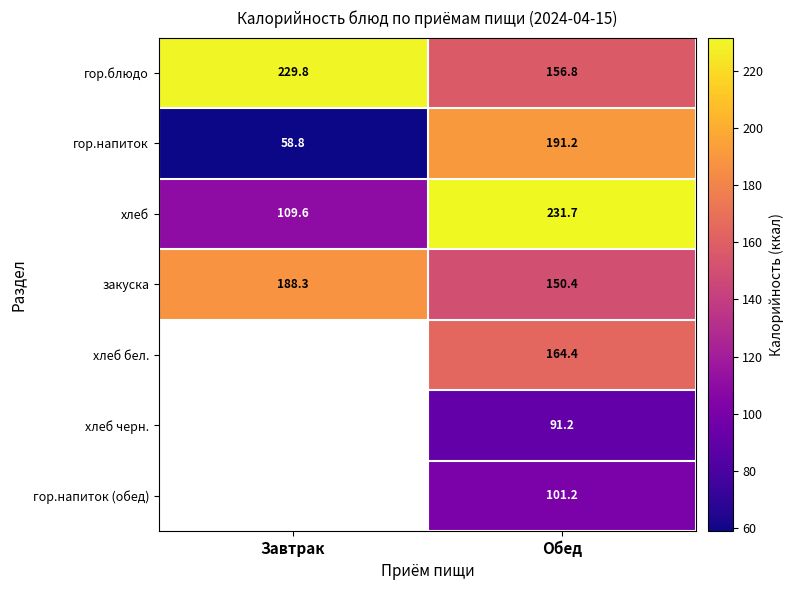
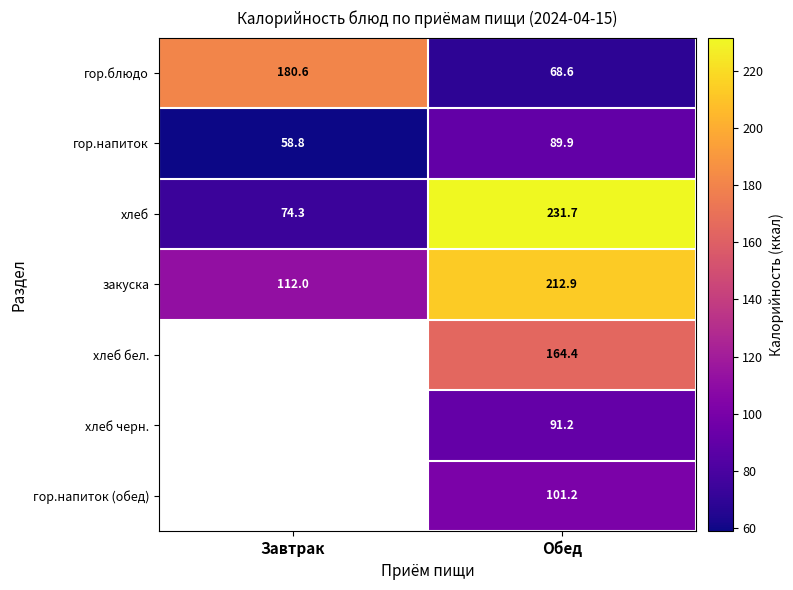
  {
    "гор.блюдо": {
-     "Завтрак": 229.8,
-     "Обед": 156.8
+     "Завтрак": 180.6,
+     "Обед": 68.6
    },
    "гор.напиток": {
      "Завтрак": 58.8,
-     "Обед": 191.2
+     "Обед": 89.9
    },
    "хлеб": {
-     "Завтрак": 109.6,
+     "Завтрак": 74.3,
      "Обед": 231.7
    },
    "закуска": {
-     "Завтрак": 188.3,
-     "Обед": 150.4
+     "Завтрак": 112.0,
+     "Обед": 212.9
    },
    "хлеб бел.": {
      "Обед": 164.4
    },
    "хлеб черн.": {
      "Обед": 91.2
    },
    "гор.напиток (обед)": {
      "Обед": 101.2
    }
  }
